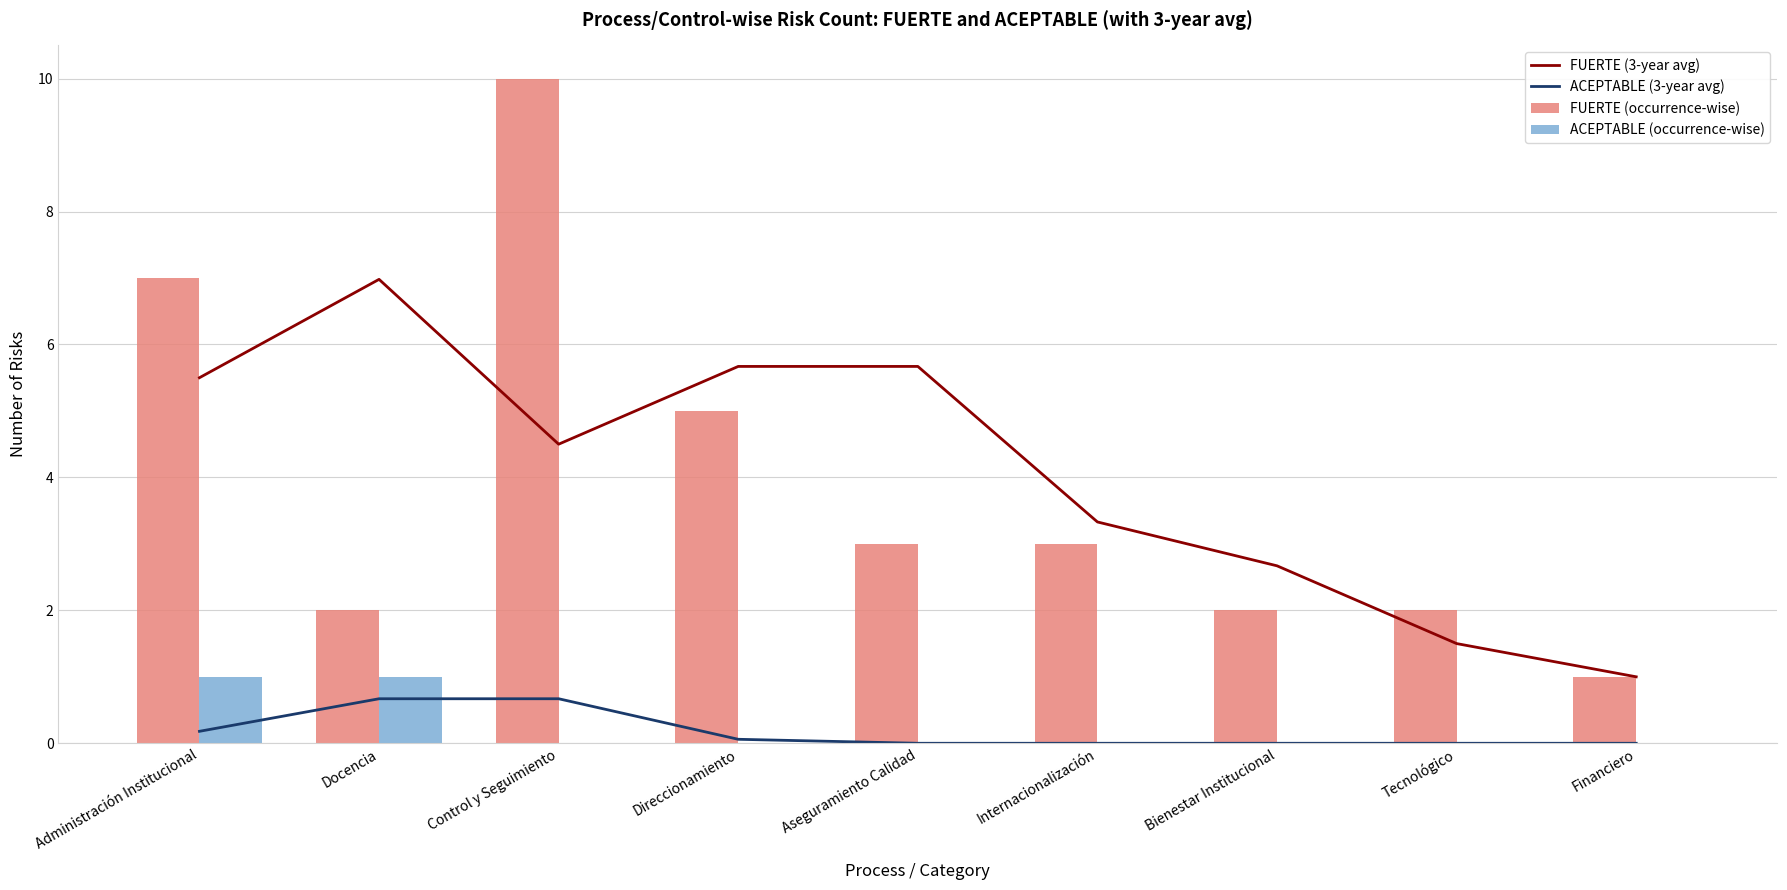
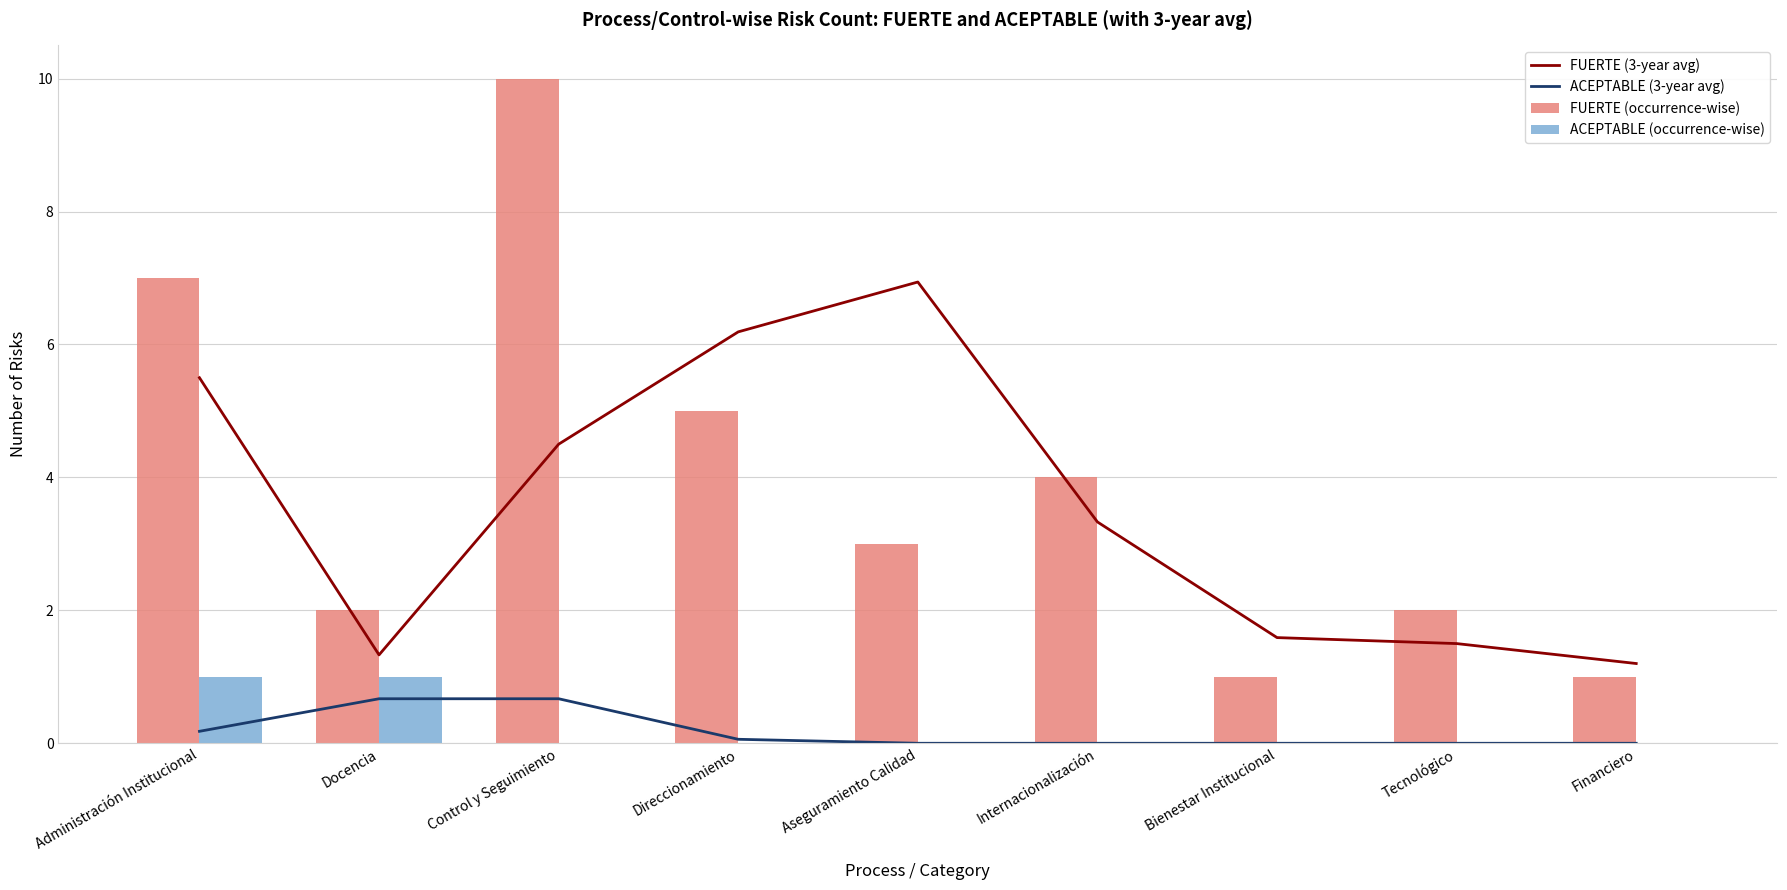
  {
    "FUERTE (occurrence-wise)": {
      "Administración Institucional": 7,
      "Docencia": 2,
      "Control y Seguimiento": 10,
      "Direccionamiento": 5,
      "Aseguramiento Calidad": 3,
-     "Internacionalización": 3,
-     "Bienestar Institucional": 2,
+     "Internacionalización": 4,
+     "Bienestar Institucional": 1,
      "Tecnológico": 2,
      "Financiero": 1
    },
    "FUERTE (3-year avg)": {
      "Administración Institucional": 5.5,
-     "Docencia": 7.0,
+     "Docencia": 1.3,
      "Control y Seguimiento": 4.5,
-     "Direccionamiento": 5.7,
-     "Aseguramiento Calidad": 5.7,
+     "Direccionamiento": 6.2,
+     "Aseguramiento Calidad": 6.9,
      "Internacionalización": 3.3,
-     "Bienestar Institucional": 2.7,
+     "Bienestar Institucional": 1.6,
      "Tecnológico": 1.5,
-     "Financiero": 1.0
+     "Financiero": 1.2
    },
    "ACEPTABLE (3-year avg)": {
      "Administración Institucional": 0.2,
      "Docencia": 0.7,
      "Control y Seguimiento": 0.7,
      "Direccionamiento": 0.1,
      "Aseguramiento Calidad": 0.0,
      "Internacionalización": 0.0,
      "Bienestar Institucional": 0.0,
      "Tecnológico": 0.0,
      "Financiero": 0.0
    },
    "ACEPTABLE (occurrence-wise)": {
      "Administración Institucional": 1.0,
      "Docencia": 1.0,
      "Control y Seguimiento": 0.0,
      "Direccionamiento": 0.0,
      "Aseguramiento Calidad": 0.0,
      "Internacionalización": 0.0,
      "Bienestar Institucional": 0.0,
      "Tecnológico": 0.0,
      "Financiero": 0.0
    }
  }
